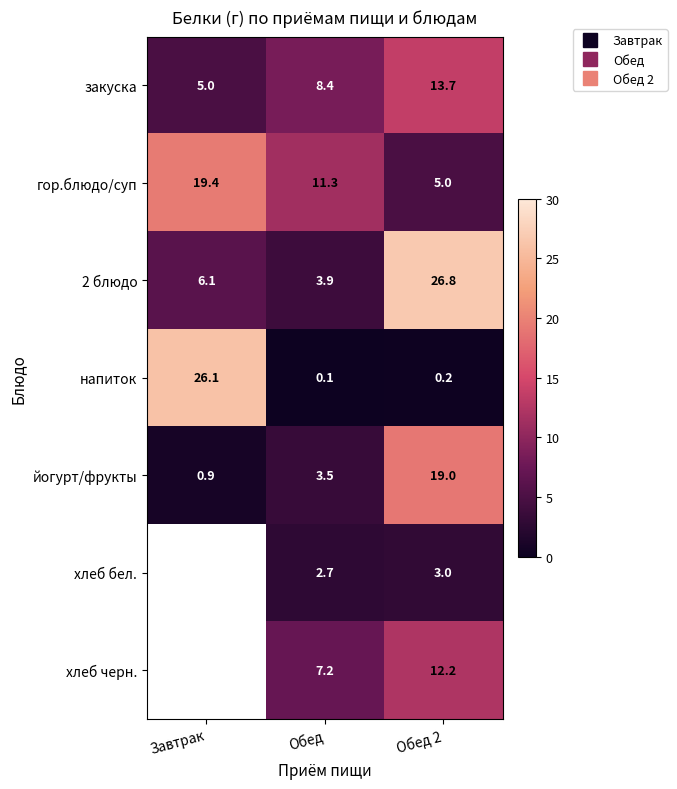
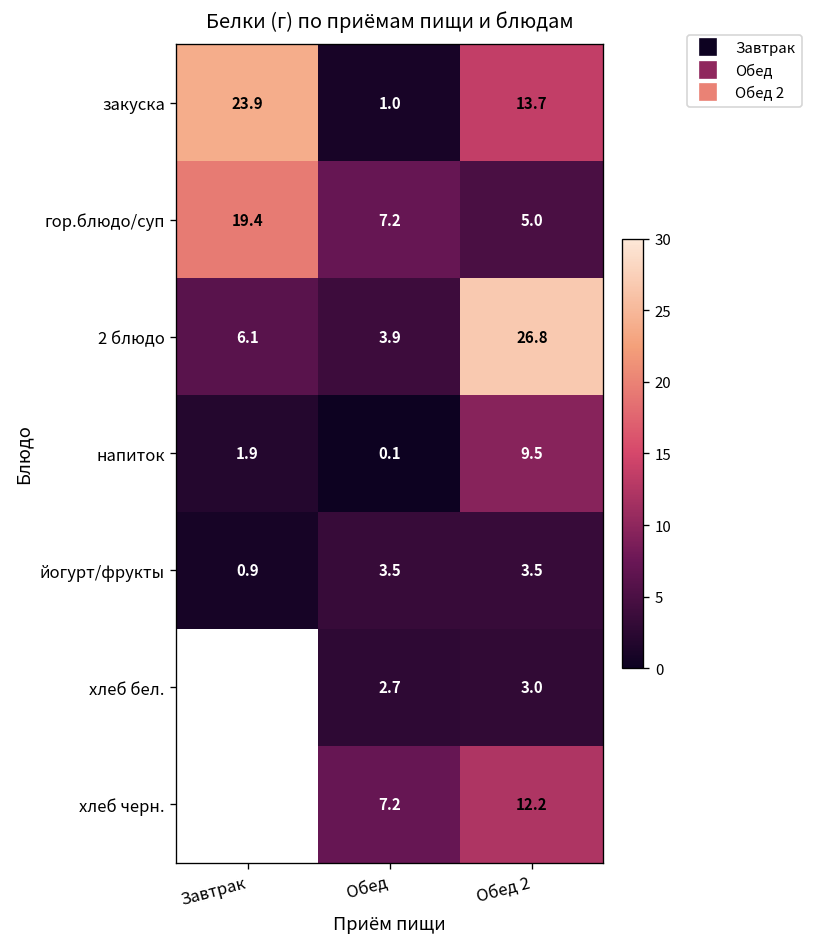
  {
    "закуска": {
-     "Завтрак": 5.0,
-     "Обед": 8.4,
+     "Завтрак": 23.9,
+     "Обед": 1.0,
      "Обед 2": 13.7
    },
    "гор.блюдо/суп": {
      "Завтрак": 19.4,
-     "Обед": 11.3,
+     "Обед": 7.2,
      "Обед 2": 5.0
    },
    "2 блюдо": {
      "Завтрак": 6.1,
      "Обед": 3.9,
      "Обед 2": 26.8
    },
    "напиток": {
-     "Завтрак": 26.1,
+     "Завтрак": 1.9,
      "Обед": 0.1,
-     "Обед 2": 0.2
+     "Обед 2": 9.5
    },
    "йогурт/фрукты": {
      "Завтрак": 0.9,
      "Обед": 3.5,
-     "Обед 2": 19.0
+     "Обед 2": 3.5
    },
    "хлеб бел.": {
      "Обед": 2.7,
      "Обед 2": 3.0
    },
    "хлеб черн.": {
      "Обед": 7.2,
      "Обед 2": 12.2
    }
  }
